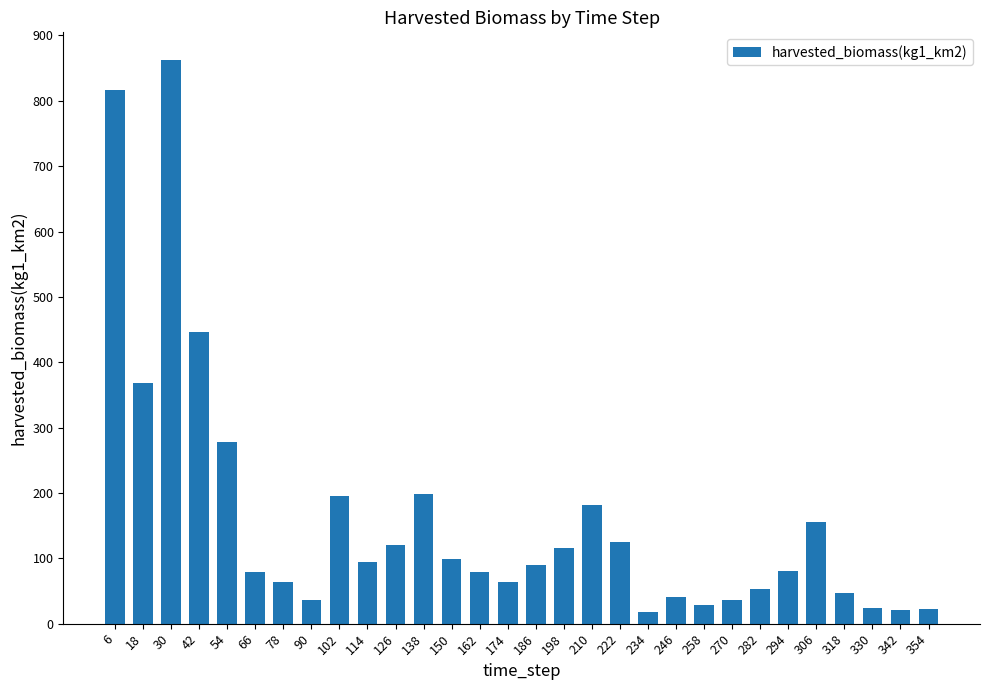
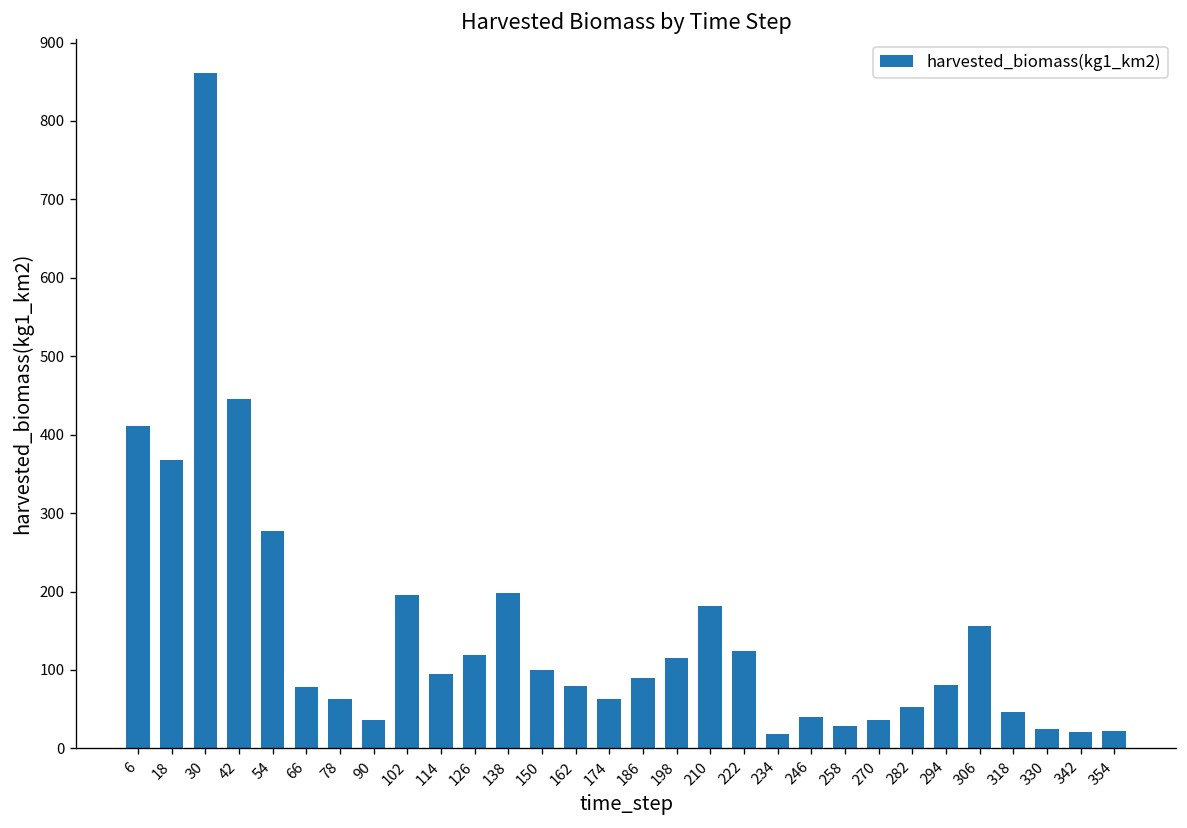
  {
-   "6": 820,
+   "6": 410,
    "18": 370,
    "30": 860,
    "42": 450,
    "54": 280,
    "66": 80,
    "78": 60,
    "90": 40,
    "102": 200,
    "114": 90,
    "126": 120,
    "138": 200,
    "150": 100,
    "162": 80,
    "174": 60,
    "186": 90,
    "198": 120,
    "210": 180,
    "222": 120,
    "234": 20,
    "246": 40,
    "258": 30,
    "270": 40,
    "282": 50,
    "294": 80,
    "306": 160,
    "318": 50,
    "330": 20,
    "342": 20,
    "354": 20
  }
